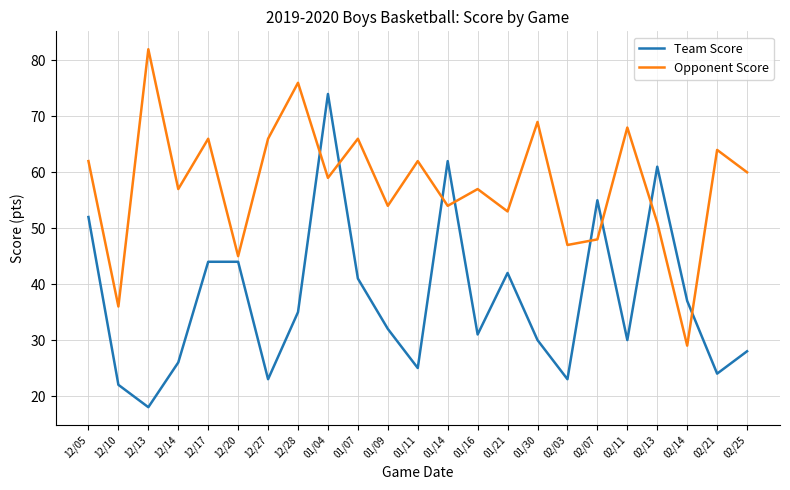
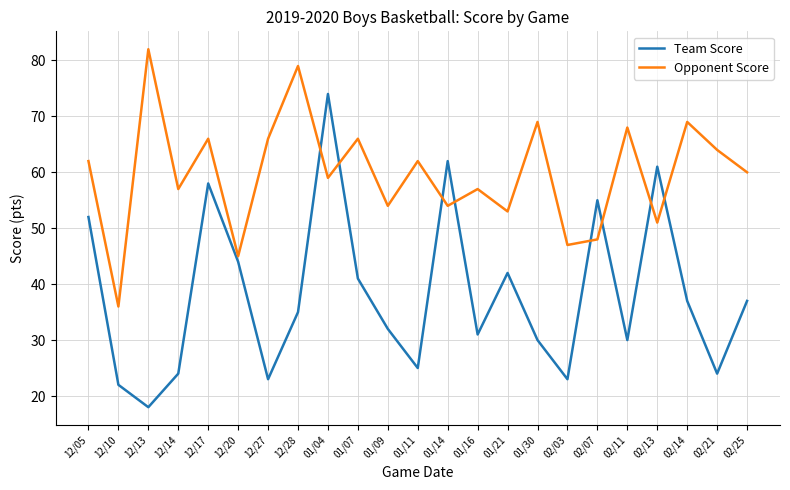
  {
    "Team Score": {
      "12/05": 52,
      "12/10": 22,
      "12/13": 18,
-     "12/14": 26,
-     "12/17": 44,
+     "12/14": 24,
+     "12/17": 58,
      "12/20": 44,
      "12/27": 23,
      "12/28": 35,
      "01/04": 74,
      "01/07": 41,
      "01/09": 32,
      "01/11": 25,
      "01/14": 62,
      "01/16": 31,
      "01/21": 42,
      "01/30": 30,
      "02/03": 23,
      "02/07": 55,
      "02/11": 30,
      "02/13": 61,
      "02/14": 37,
      "02/21": 24,
-     "02/25": 28
+     "02/25": 37
    },
    "Opponent Score": {
      "12/05": 62,
      "12/10": 36,
      "12/13": 82,
      "12/14": 57,
      "12/17": 66,
      "12/20": 45,
      "12/27": 66,
-     "12/28": 76,
+     "12/28": 79,
      "01/04": 59,
      "01/07": 66,
      "01/09": 54,
      "01/11": 62,
      "01/14": 54,
      "01/16": 57,
      "01/21": 53,
      "01/30": 69,
      "02/03": 47,
      "02/07": 48,
      "02/11": 68,
      "02/13": 51,
-     "02/14": 29,
+     "02/14": 69,
      "02/21": 64,
      "02/25": 60
    }
  }
